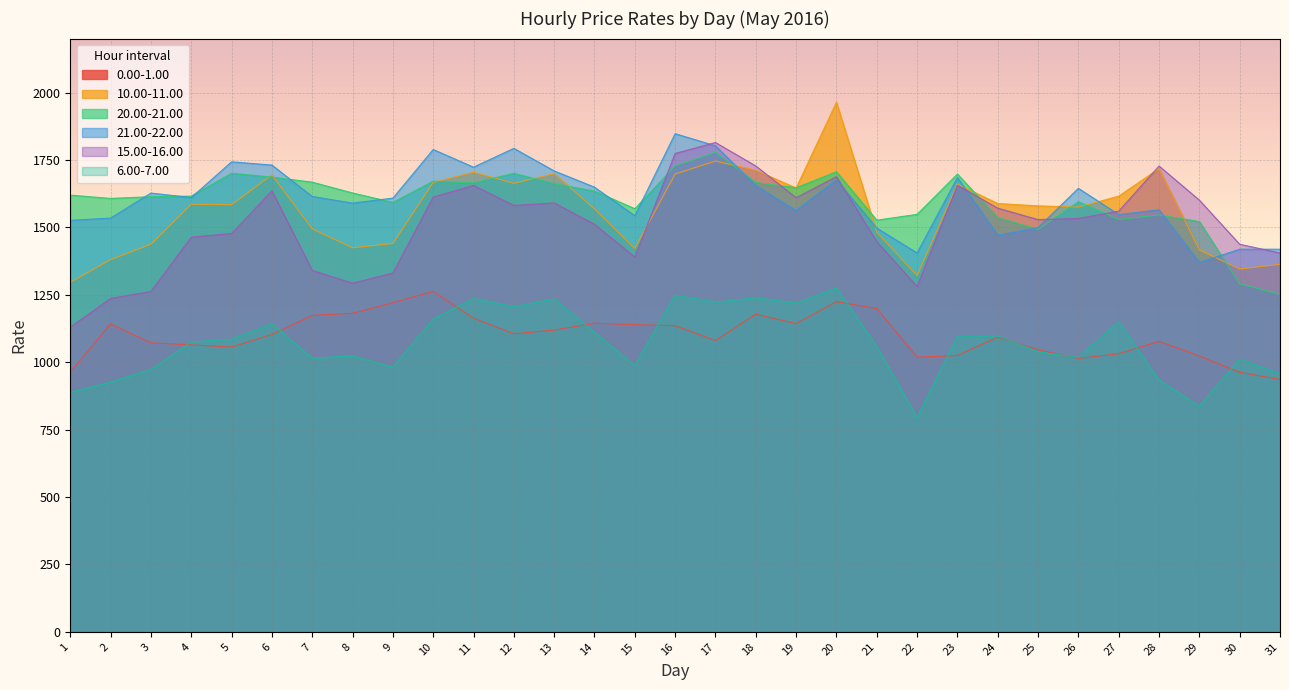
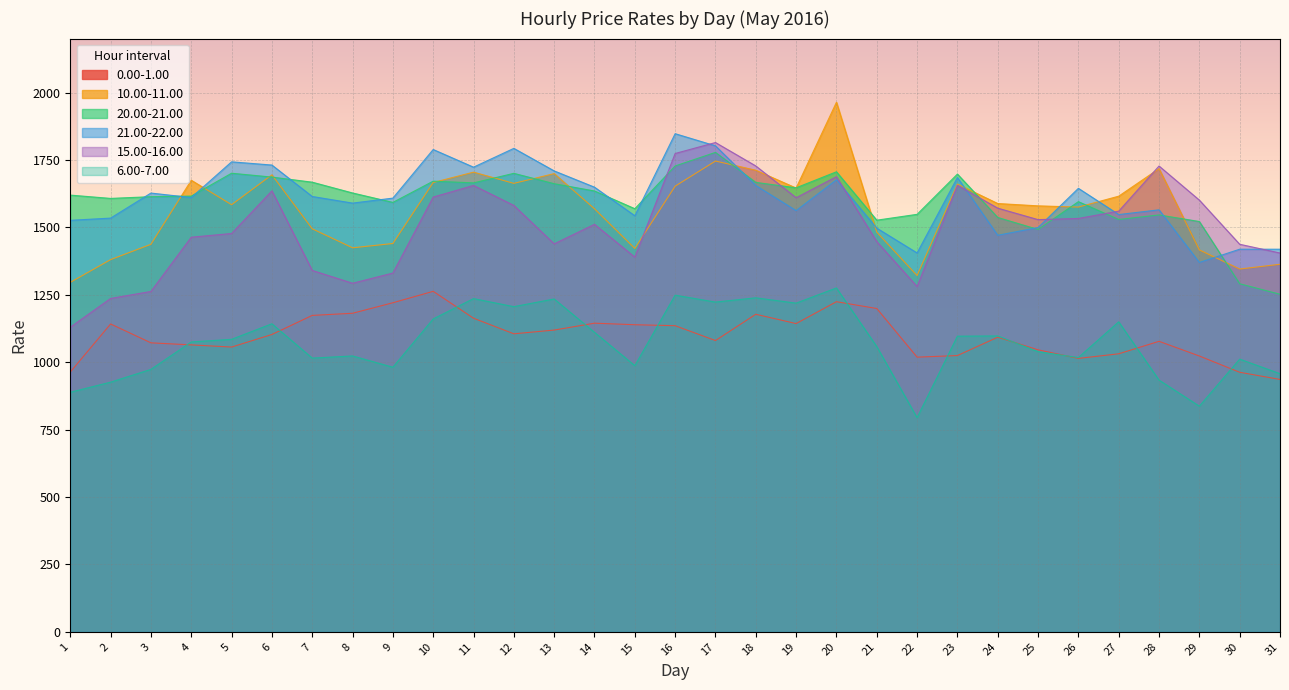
  {
    "0.00-1.00": {
      "1": 960,
      "2": 1140,
      "3": 1070,
      "4": 1060,
      "5": 1060,
      "6": 1100,
      "7": 1170,
      "8": 1180,
      "9": 1220,
      "10": 1260,
      "11": 1160,
      "12": 1110,
      "13": 1120,
      "14": 1140,
      "15": 1140,
      "16": 1140,
      "17": 1080,
      "18": 1180,
      "19": 1140,
      "20": 1220,
      "21": 1200,
      "22": 1020,
      "23": 1020,
      "27": 1030,
      "28": 1080,
      "29": 1020,
      "30": 960,
      "31": 940
    },
    "10.00-11.00": {
      "1": 1300,
      "2": 1380,
      "3": 1440,
-     "4": 1590,
+     "4": 1670,
      "5": 1580,
      "7": 1490,
      "8": 1420,
      "9": 1440,
      "11": 1700,
      "12": 1660,
      "13": 1700,
      "14": 1570,
      "15": 1420,
-     "16": 1700,
+     "16": 1650,
      "17": 1750,
      "18": 1710,
      "20": 1960,
      "21": 1480,
      "22": 1320,
      "24": 1590,
      "25": 1580,
      "26": 1580,
      "27": 1620,
      "28": 1720,
      "29": 1420,
      "30": 1350,
      "31": 1360
    },
    "21.00-22.00": {
      "1": 1530,
      "2": 1530,
      "3": 1630,
      "5": 1740,
      "6": 1730,
      "7": 1610,
      "8": 1590,
      "9": 1610,
      "10": 1790,
      "11": 1720,
      "12": 1790,
      "13": 1710,
      "14": 1650,
      "15": 1540,
      "16": 1850,
      "17": 1800,
      "18": 1660,
      "19": 1560,
      "20": 1680,
      "21": 1500,
      "22": 1410,
      "23": 1680,
      "24": 1470,
      "26": 1640,
      "27": 1550,
      "28": 1560,
      "29": 1370,
      "30": 1420,
      "31": 1420
    },
    "15.00-16.00": {
      "1": 1130,
      "2": 1240,
      "3": 1260,
      "4": 1460,
      "5": 1480,
      "6": 1640,
      "7": 1340,
      "8": 1290,
      "9": 1330,
      "10": 1610,
      "11": 1660,
      "12": 1580,
-     "13": 1590,
+     "13": 1440,
      "14": 1510,
      "15": 1390,
      "16": 1770,
      "17": 1810,
      "18": 1730,
      "19": 1610,
      "20": 1690,
      "21": 1450,
      "22": 1280,
      "24": 1570,
      "25": 1530,
      "26": 1530,
      "27": 1560,
      "28": 1730,
      "29": 1600,
      "30": 1440,
      "31": 1400
    }
  }
